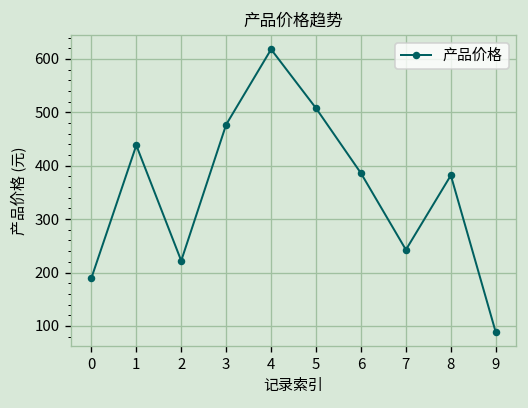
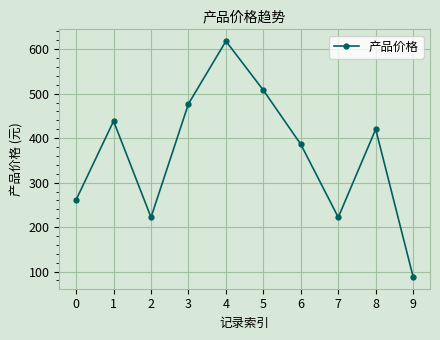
  {
-   "0": 190,
+   "0": 260,
    "1": 440,
    "2": 220,
    "3": 480,
    "4": 620,
    "5": 510,
    "6": 390,
-   "7": 240,
-   "8": 380,
+   "7": 220,
+   "8": 420,
    "9": 90
  }
